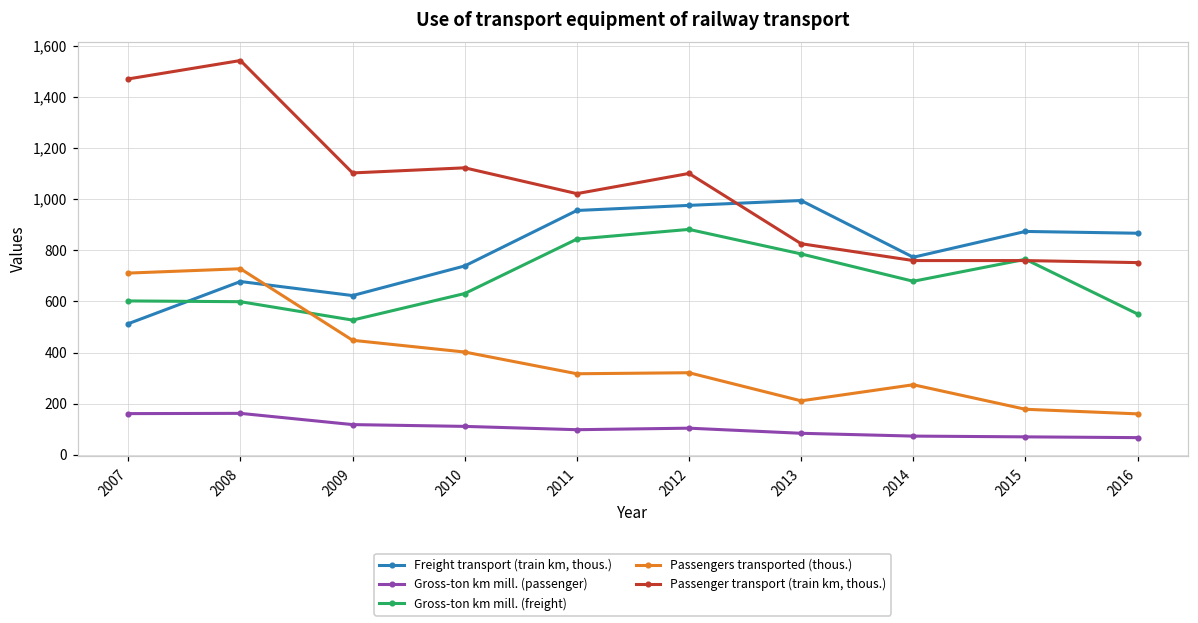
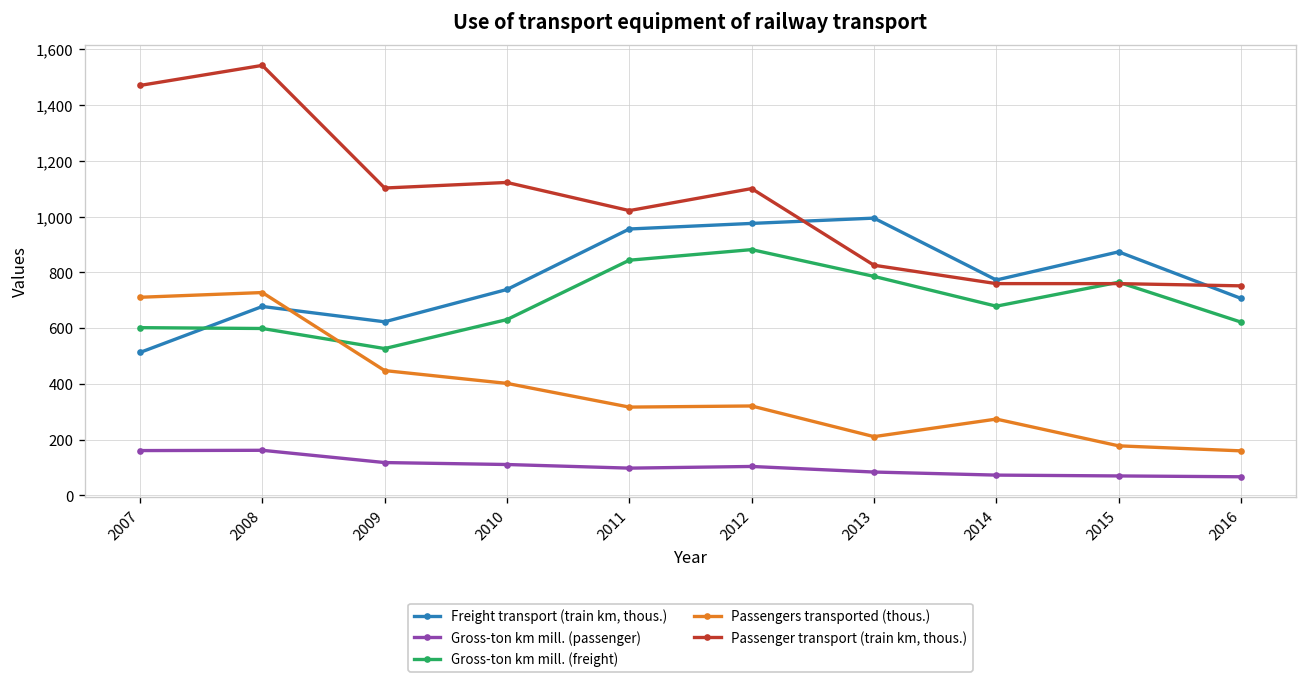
  {
    "Freight transport (train km, thous.)": {
      "2007": "510",
      "2008": "680",
      "2009": "620",
      "2010": "740",
      "2011": "960",
      "2012": "980",
      "2013": "1,000",
      "2014": "770",
      "2015": "870",
-     "2016": "870"
+     "2016": "710"
    },
    "Gross-ton km mill. (passenger)": {
      "2007": "160",
      "2008": "160",
      "2009": "120",
      "2010": "110",
      "2011": "100",
      "2012": "100",
      "2013": "80",
      "2014": "70",
      "2015": "70",
      "2016": "70"
    },
    "Gross-ton km mill. (freight)": {
      "2007": "600",
      "2008": "600",
      "2009": "530",
      "2010": "630",
      "2011": "840",
      "2012": "880",
      "2013": "790",
      "2014": "680",
-     "2016": "550"
+     "2016": "620"
    },
    "Passengers transported (thous.)": {
      "2007": "710",
      "2008": "730",
      "2009": "450",
      "2010": "400",
      "2011": "320",
      "2012": "320",
      "2013": "210",
      "2014": "270",
      "2015": "180",
      "2016": "160"
    },
    "Passenger transport (train km, thous.)": {
      "2007": "1,470",
      "2008": "1,540",
      "2009": "1,100",
      "2010": "1,120",
      "2011": "1,020",
      "2012": "1,100",
      "2013": "830",
      "2014": "760",
      "2016": "750"
    }
  }
